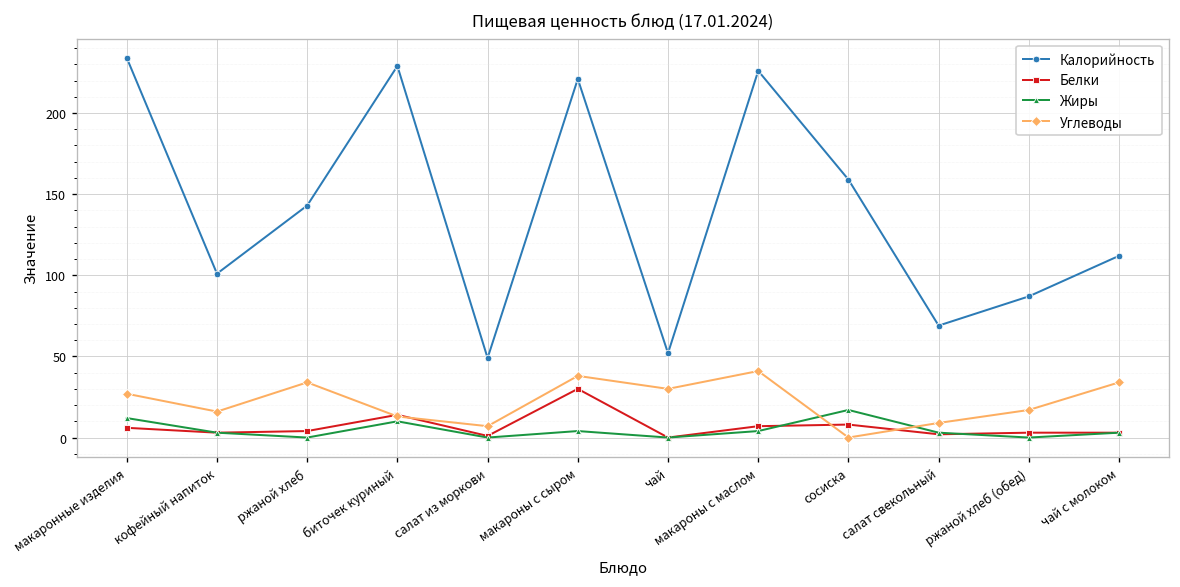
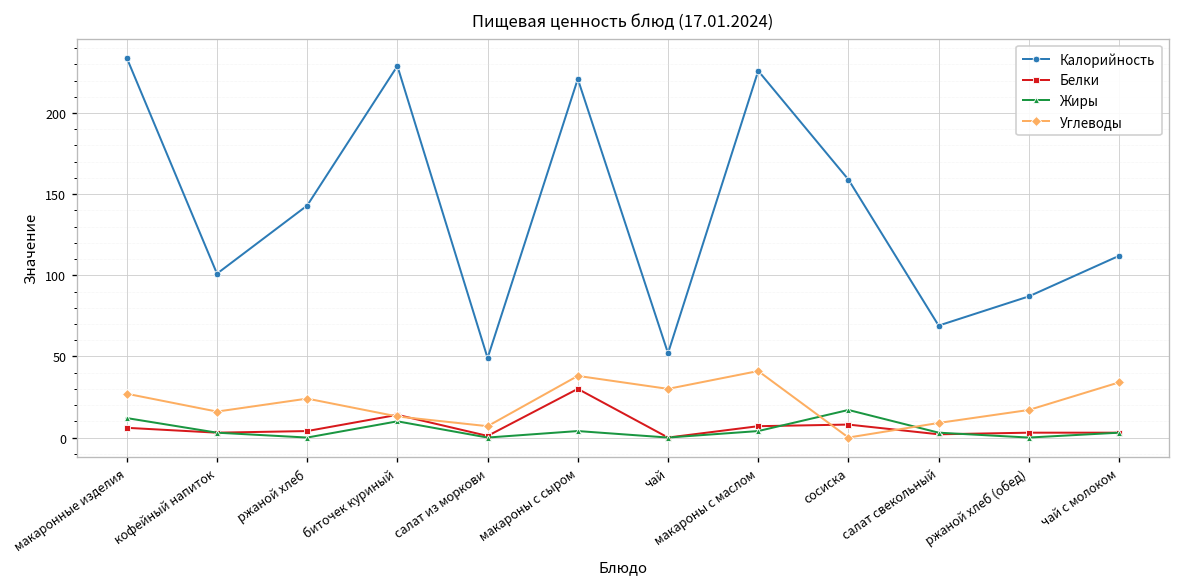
  {
    "Калорийность": {
      "макаронные изделия": 234,
      "кофейный напиток": 101,
      "ржаной хлеб": 143,
      "биточек куриный": 229,
      "салат из моркови": 49,
      "макароны с сыром": 221,
      "чай": 52,
      "макароны с маслом": 226,
      "сосиска": 159,
      "салат свекольный": 69,
      "ржаной хлеб (обед)": 87,
      "чай с молоком": 112
    },
    "Белки": {
      "макаронные изделия": 6,
      "ржаной хлеб": 4,
      "макароны с сыром": 30,
      "макароны с маслом": 7,
      "сосиска": 8,
      "ржаной хлеб (обед)": 3
    },
    "Жиры": {
      "макаронные изделия": 12,
      "ржаной хлеб": 0,
      "биточек куриный": 10,
      "макароны с сыром": 4,
      "макароны с маслом": 4,
      "сосиска": 17,
      "ржаной хлеб (обед)": 0
    },
    "Углеводы": {
      "макаронные изделия": 27,
      "кофейный напиток": 16,
-     "ржаной хлеб": 34,
+     "ржаной хлеб": 24,
      "салат из моркови": 7,
      "макароны с сыром": 38,
      "чай": 30,
      "макароны с маслом": 41,
      "сосиска": 0,
      "салат свекольный": 9,
      "ржаной хлеб (обед)": 17,
      "чай с молоком": 34
    }
  }
